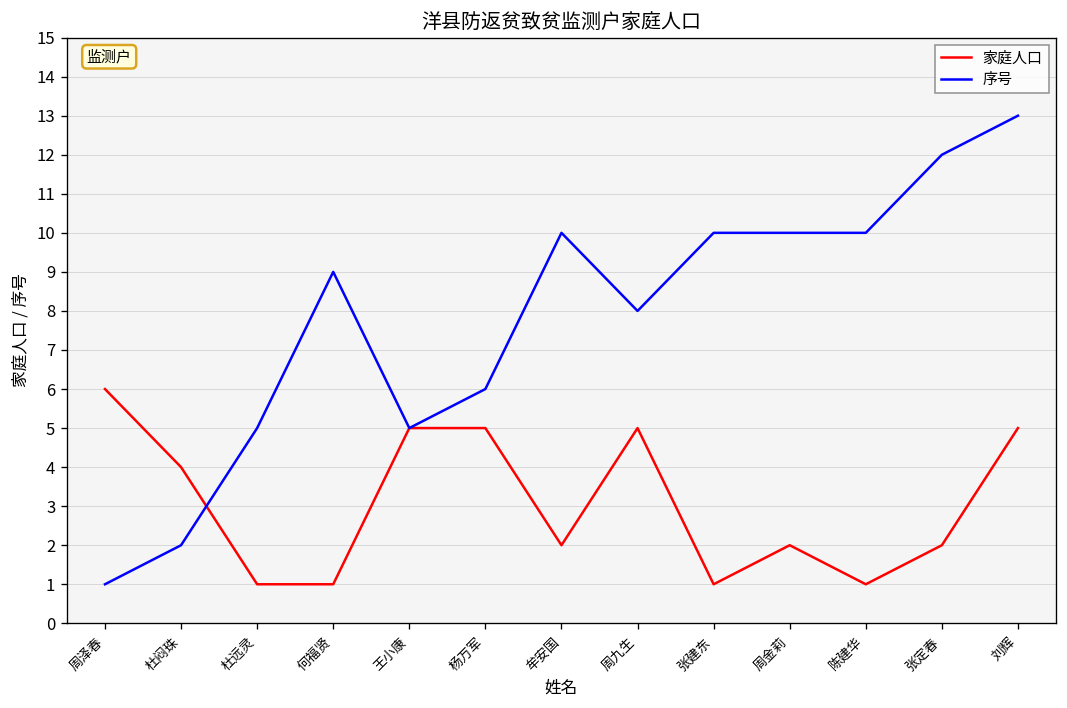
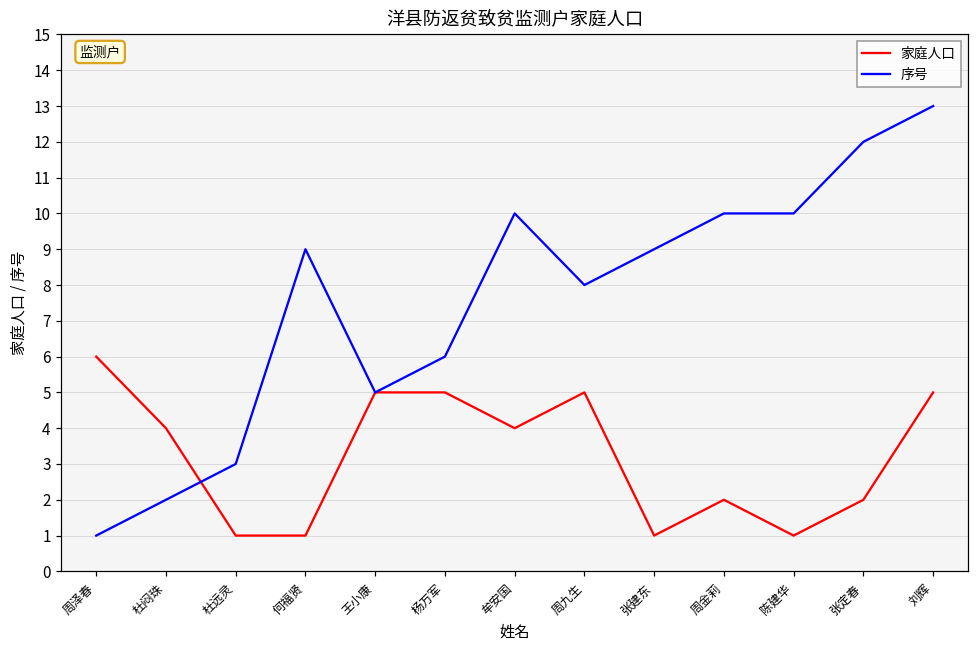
  {
    "家庭人口": {
      "周泽春": 6,
      "杜闷珠": 4,
      "杜远灵": 1,
      "何福贤": 1,
      "杨万军": 5,
-     "牟安国": 2,
+     "牟安国": 4,
      "周九生": 5,
      "张建东": 1,
      "周金莉": 2,
      "陈建华": 1,
      "张定春": 2,
      "刘辉": 5
    },
    "序号": {
      "周泽春": 1,
      "杜闷珠": 2,
-     "杜远灵": 5,
+     "杜远灵": 3,
      "何福贤": 9,
      "杨万军": 6,
      "牟安国": 10,
      "周九生": 8,
-     "张建东": 10,
+     "张建东": 9,
      "周金莉": 10,
      "陈建华": 10,
      "张定春": 12,
      "刘辉": 13
    }
  }
